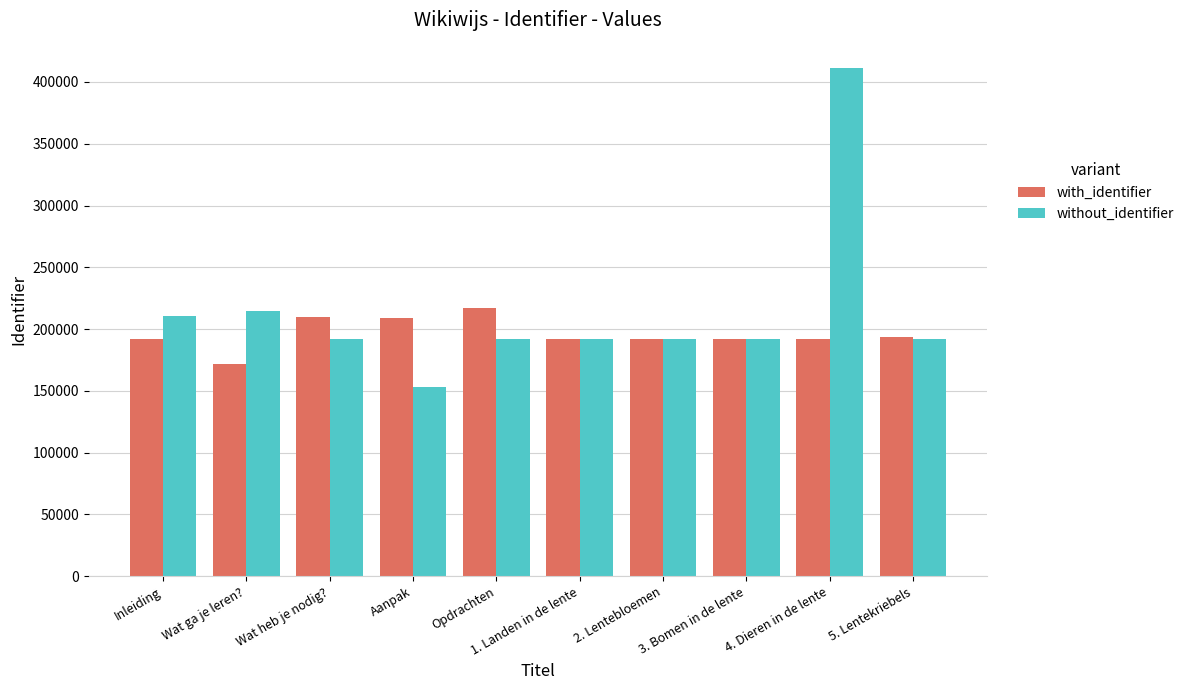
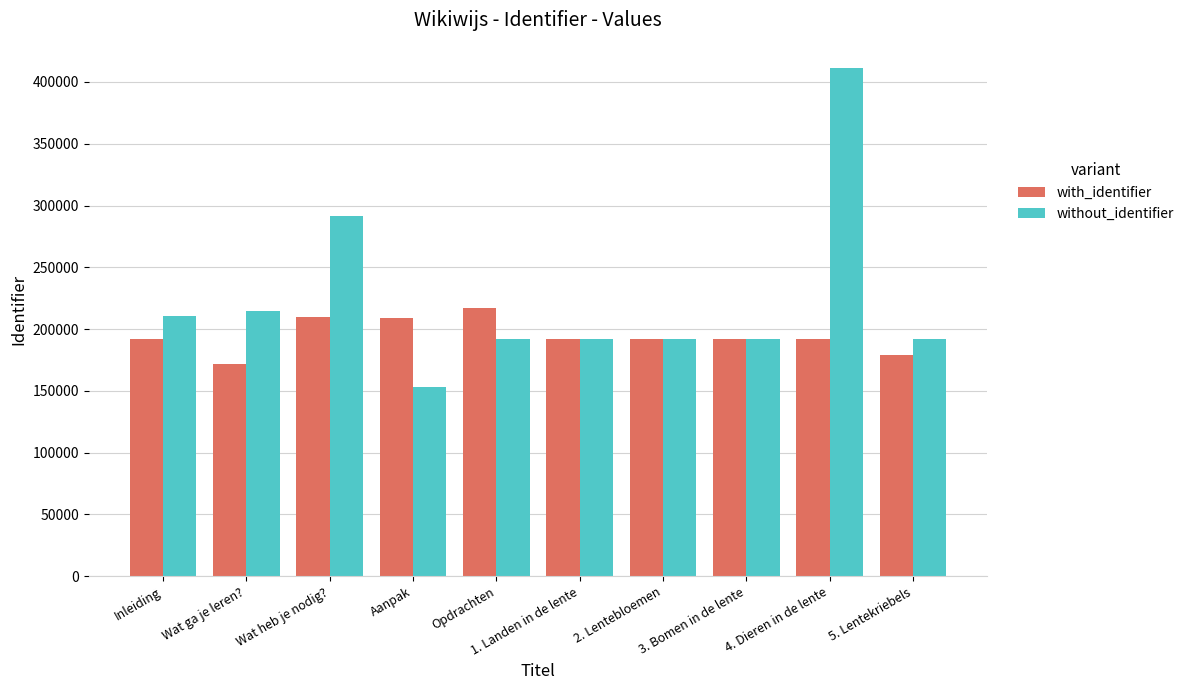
  {
    "with_identifier": {
      "Inleiding": 192000,
      "Wat ga je leren?": 172000,
      "Wat heb je nodig?": 210000,
      "Aanpak": 209000,
      "Opdrachten": 217000,
      "1. Landen in de lente": 192000,
      "2. Lentebloemen": 192000,
      "3. Bomen in de lente": 192000,
      "4. Dieren in de lente": 192000,
-     "5. Lentekriebels": 194000
+     "5. Lentekriebels": 179000
    },
    "without_identifier": {
      "Inleiding": 211000,
      "Wat ga je leren?": 215000,
-     "Wat heb je nodig?": 192000,
+     "Wat heb je nodig?": 292000,
      "Aanpak": 153000,
      "Opdrachten": 192000,
      "1. Landen in de lente": 192000,
      "2. Lentebloemen": 192000,
      "3. Bomen in de lente": 192000,
      "4. Dieren in de lente": 411000,
      "5. Lentekriebels": 192000
    }
  }
